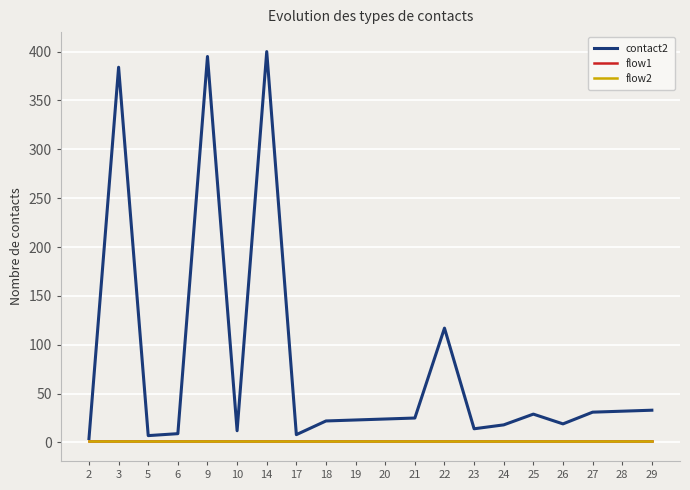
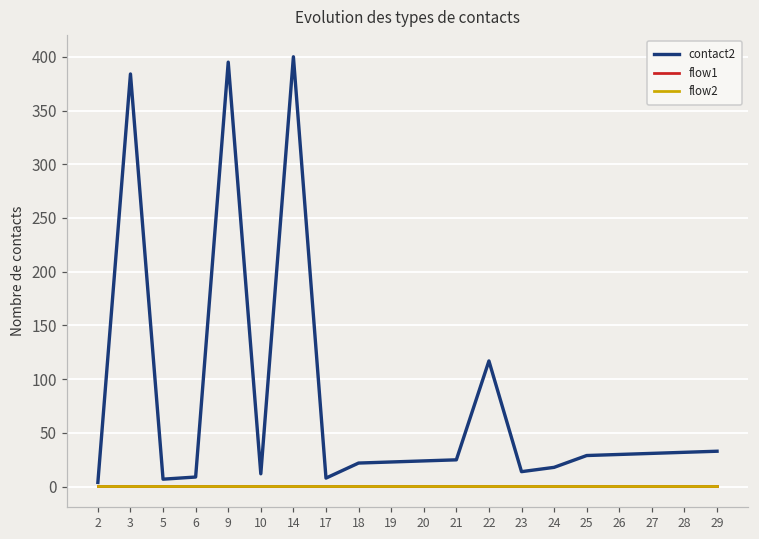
  {
    "contact2": {
      "2": 0,
      "3": 380,
      "5": 10,
      "6": 10,
      "9": 400,
      "10": 10,
      "14": 400,
      "17": 10,
      "18": 20,
      "19": 20,
      "20": 20,
      "21": 30,
      "22": 120,
      "23": 10,
      "24": 20,
      "25": 30,
-     "26": 20,
+     "26": 30,
      "27": 30,
      "28": 30,
      "29": 30
    },
    "flow2": {
      "2": 0,
      "3": 0,
      "5": 0,
      "6": 0,
      "9": 0,
      "10": 0,
      "14": 0,
      "17": 0,
      "18": 0,
      "19": 0,
      "20": 0,
      "21": 0,
      "22": 0,
      "23": 0,
      "24": 0,
      "25": 0,
      "26": 0,
      "27": 0,
      "28": 0,
      "29": 0
    }
  }
